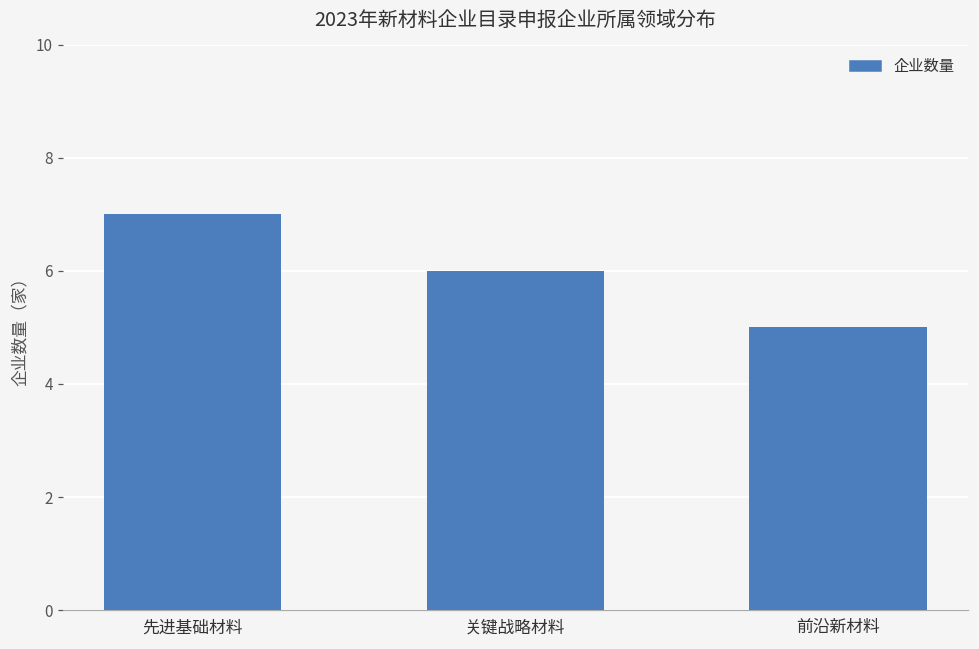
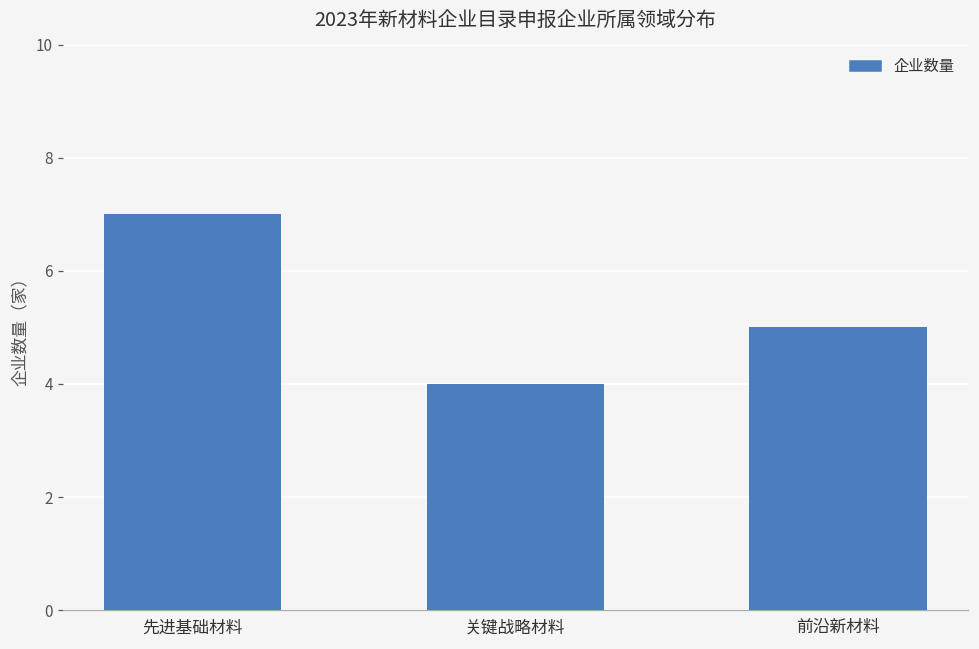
  {
    "先进基础材料": 7,
-   "关键战略材料": 6,
+   "关键战略材料": 4,
    "前沿新材料": 5
  }
